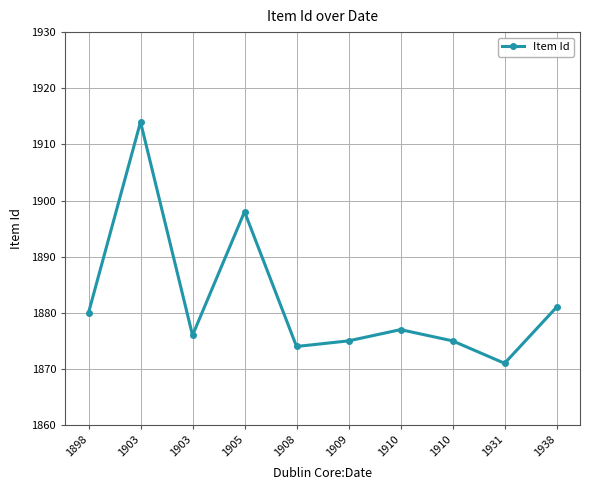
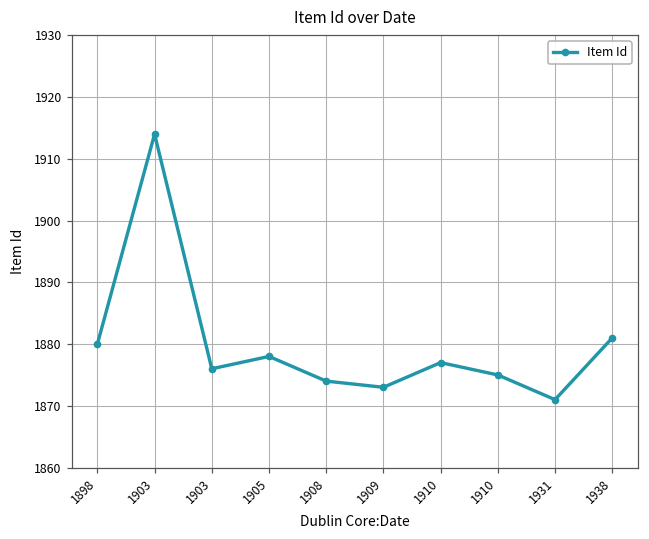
  {
    "1898": 1880,
-   "1905": 1898,
+   "1905": 1878,
    "1908": 1874,
-   "1909": 1875,
+   "1909": 1873,
    "1931": 1871,
    "1938": 1881
  }
